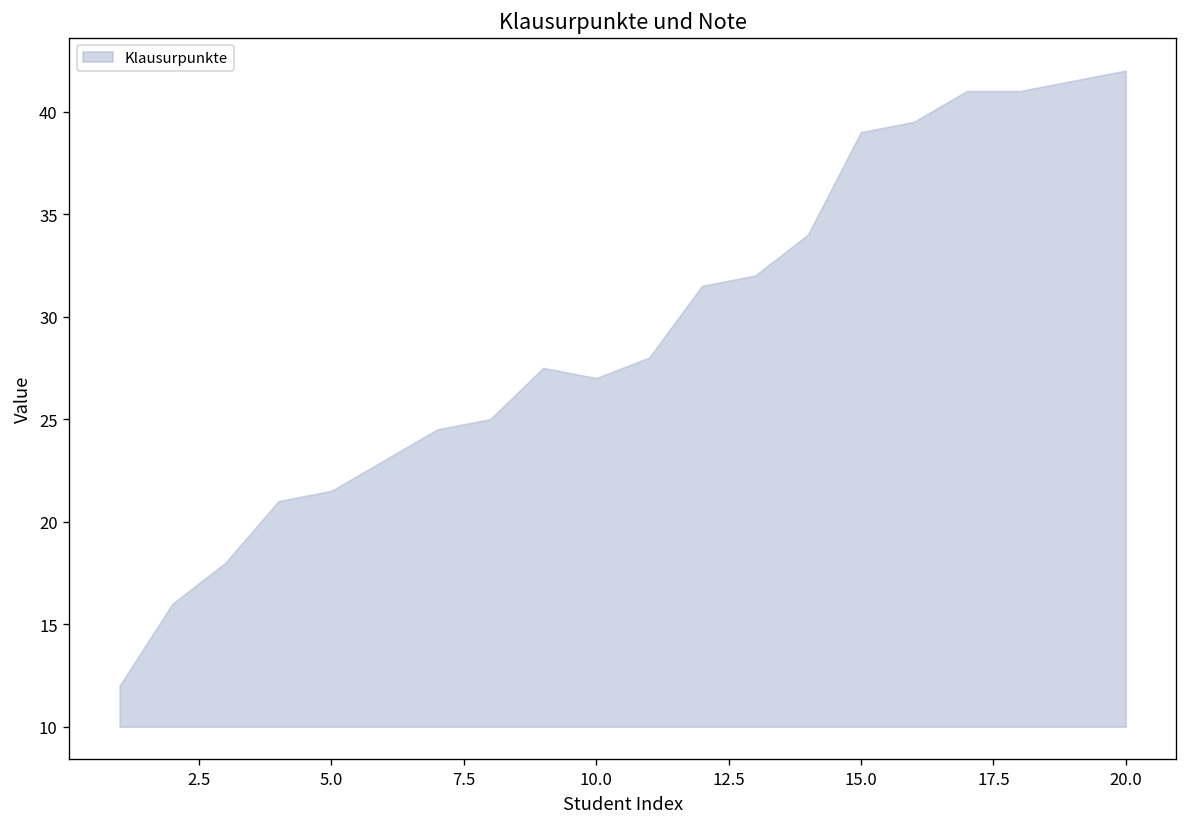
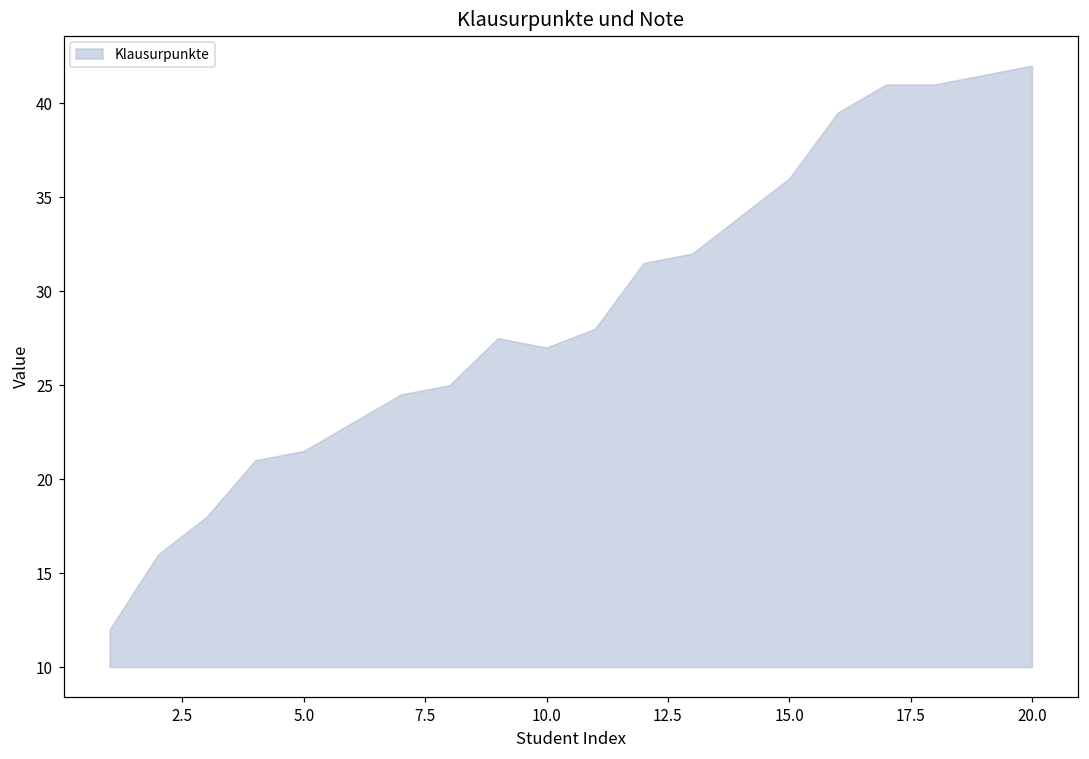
  {
    "5.0": 21.5,
    "10.0": 27,
-   "15.0": 39,
+   "15.0": 36,
    "20.0": 42
  }
